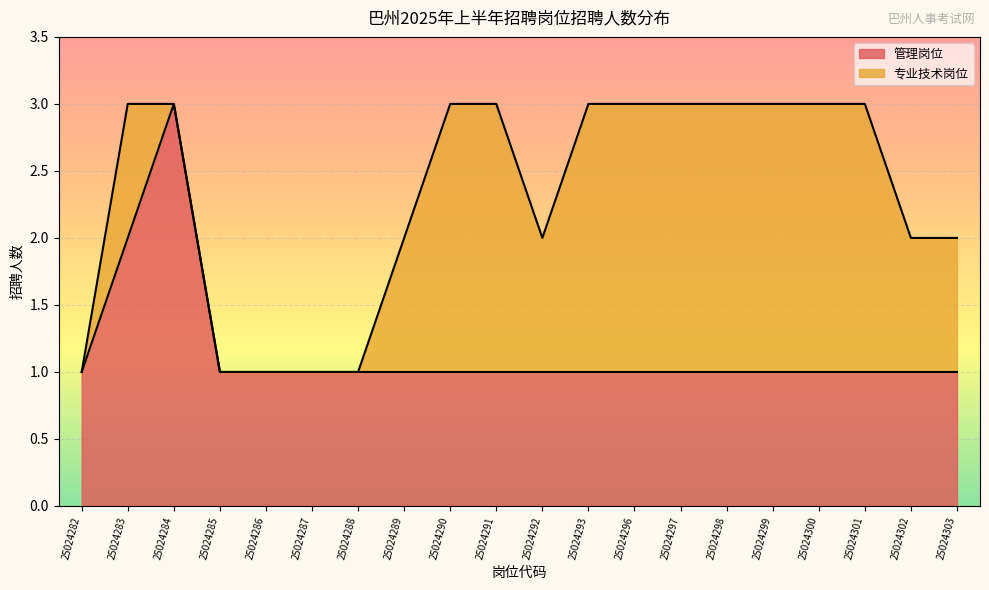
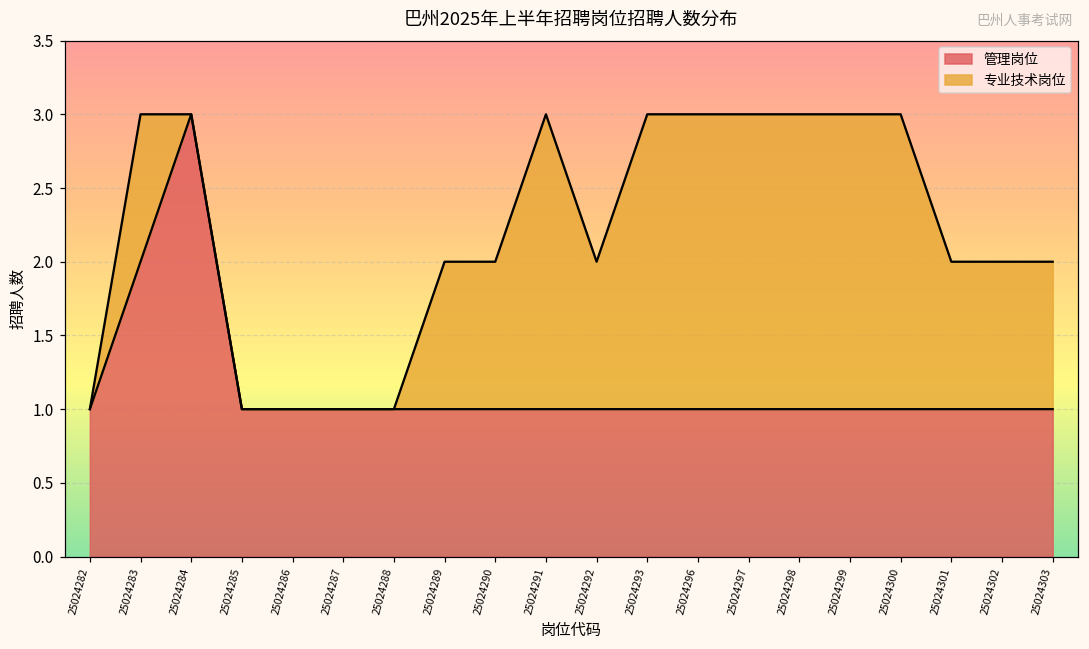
  {
    "管理岗位": {
      "25024283": 2,
      "25024289": 1,
      "25024290": 1,
      "25024291": 1,
      "25024292": 1,
      "25024293": 1,
      "25024296": 1,
      "25024297": 1,
      "25024298": 1,
      "25024299": 1,
      "25024300": 1,
      "25024301": 1,
      "25024302": 1,
      "25024303": 1
    },
    "专业技术岗位": {
      "25024283": 3,
      "25024289": 2,
-     "25024290": 2,
+     "25024290": 1,
      "25024291": 3,
      "25024292": 2,
      "25024293": 3,
      "25024296": 3,
      "25024297": 3,
      "25024298": 3,
      "25024299": 3,
      "25024300": 3,
-     "25024301": 2,
+     "25024301": 1,
      "25024302": 2,
      "25024303": 2
    }
  }
